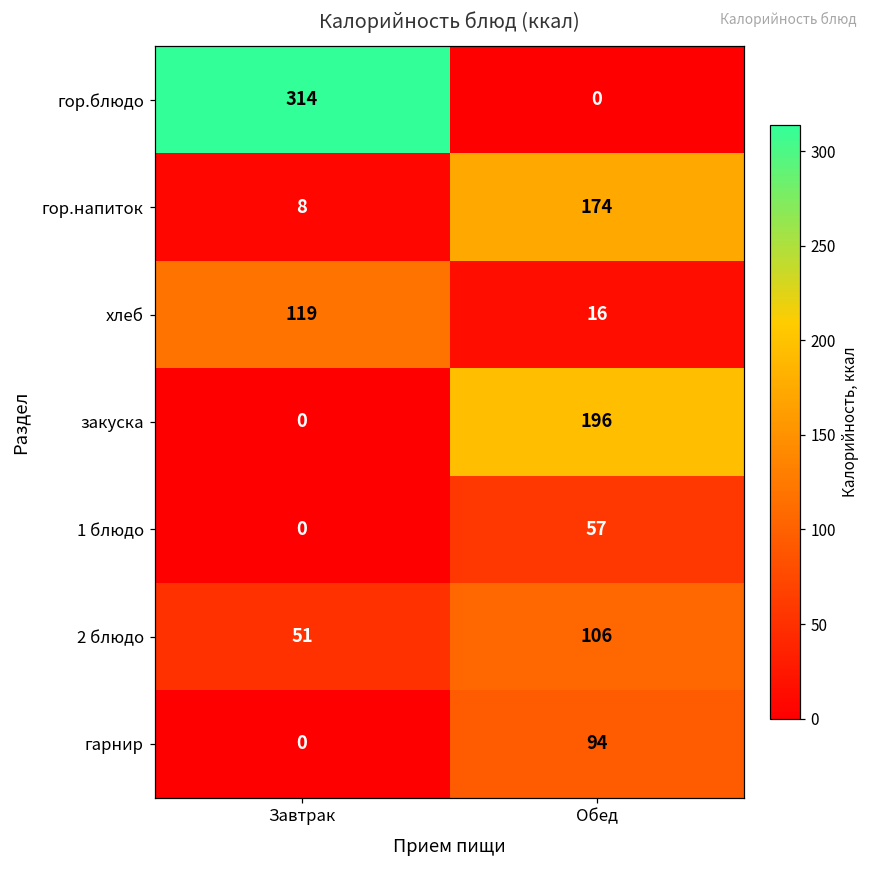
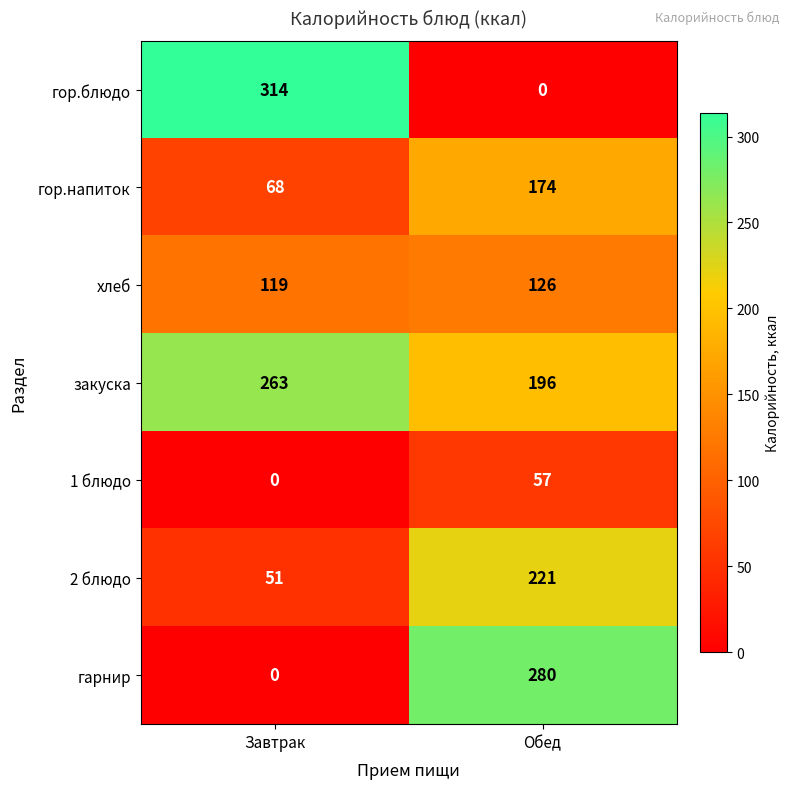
  {
    "гор.блюдо": {
      "Завтрак": 314,
      "Обед": 0
    },
    "гор.напиток": {
-     "Завтрак": 8,
+     "Завтрак": 68,
      "Обед": 174
    },
    "хлеб": {
      "Завтрак": 119,
-     "Обед": 16
+     "Обед": 126
    },
    "закуска": {
-     "Завтрак": 0,
+     "Завтрак": 263,
      "Обед": 196
    },
    "1 блюдо": {
      "Завтрак": 0,
      "Обед": 57
    },
    "2 блюдо": {
      "Завтрак": 51,
-     "Обед": 106
+     "Обед": 221
    },
    "гарнир": {
      "Завтрак": 0,
-     "Обед": 94
+     "Обед": 280
    }
  }
